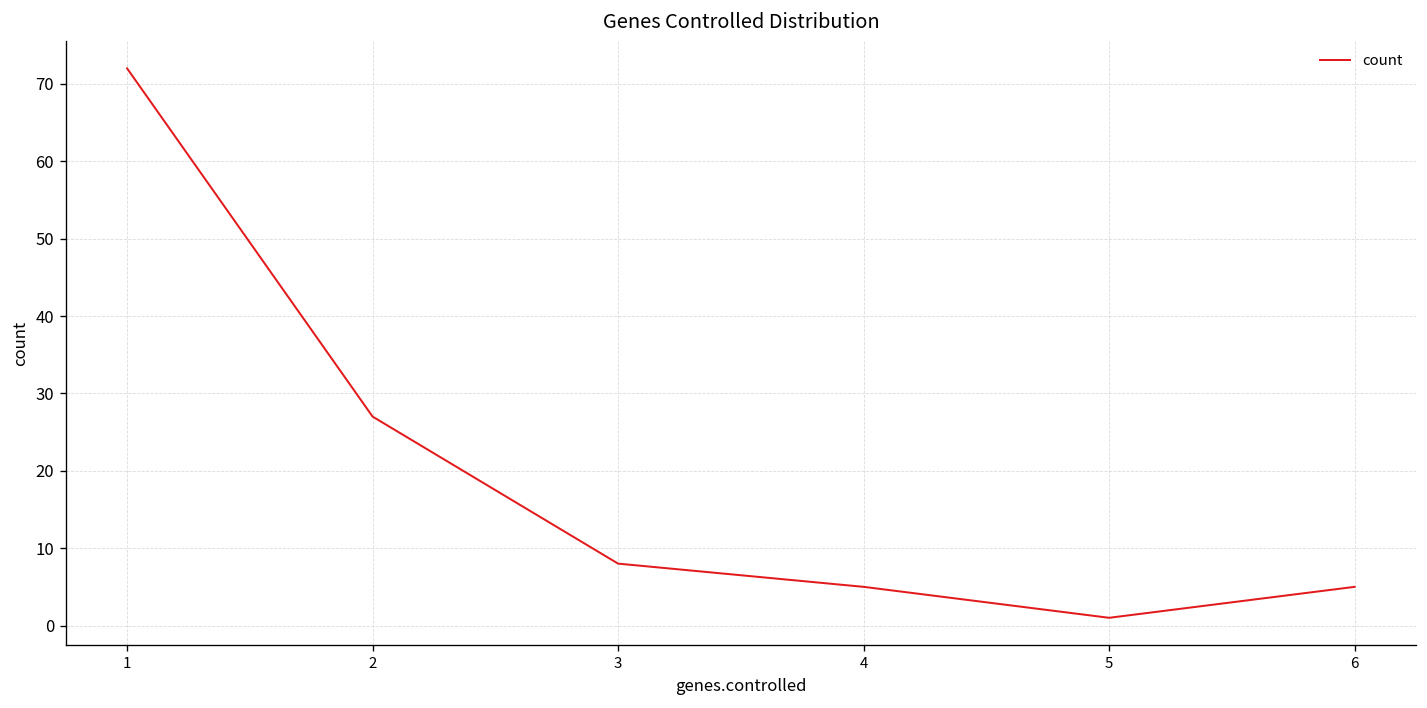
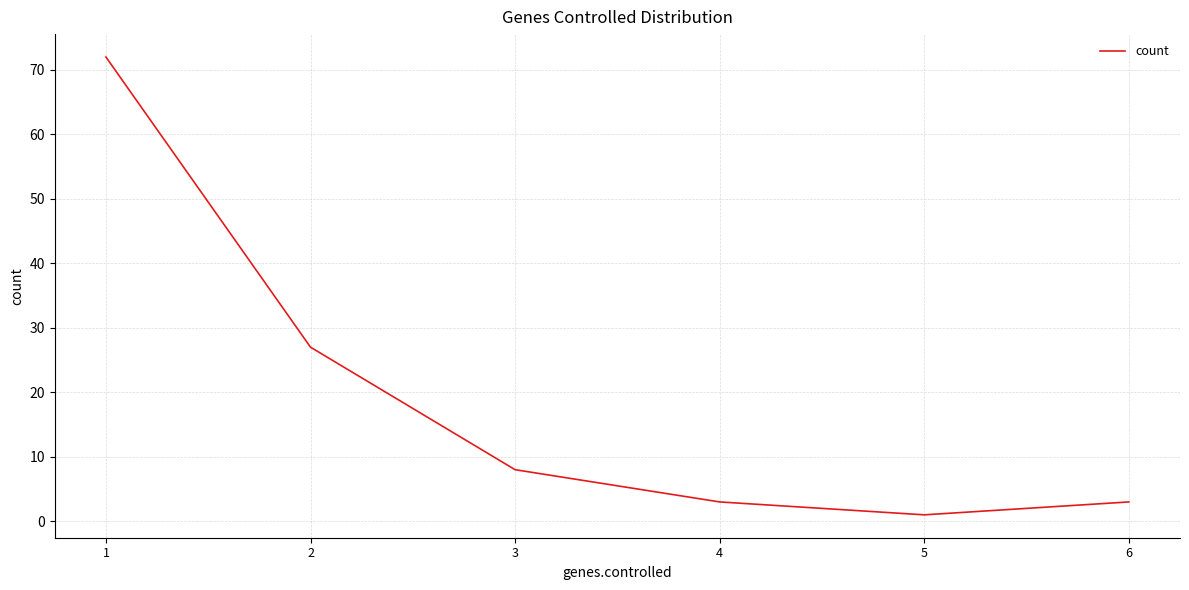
  {
    "1": 72,
    "2": 27,
    "3": 8,
-   "4": 5,
+   "4": 3,
    "5": 1,
-   "6": 5
+   "6": 3
  }
